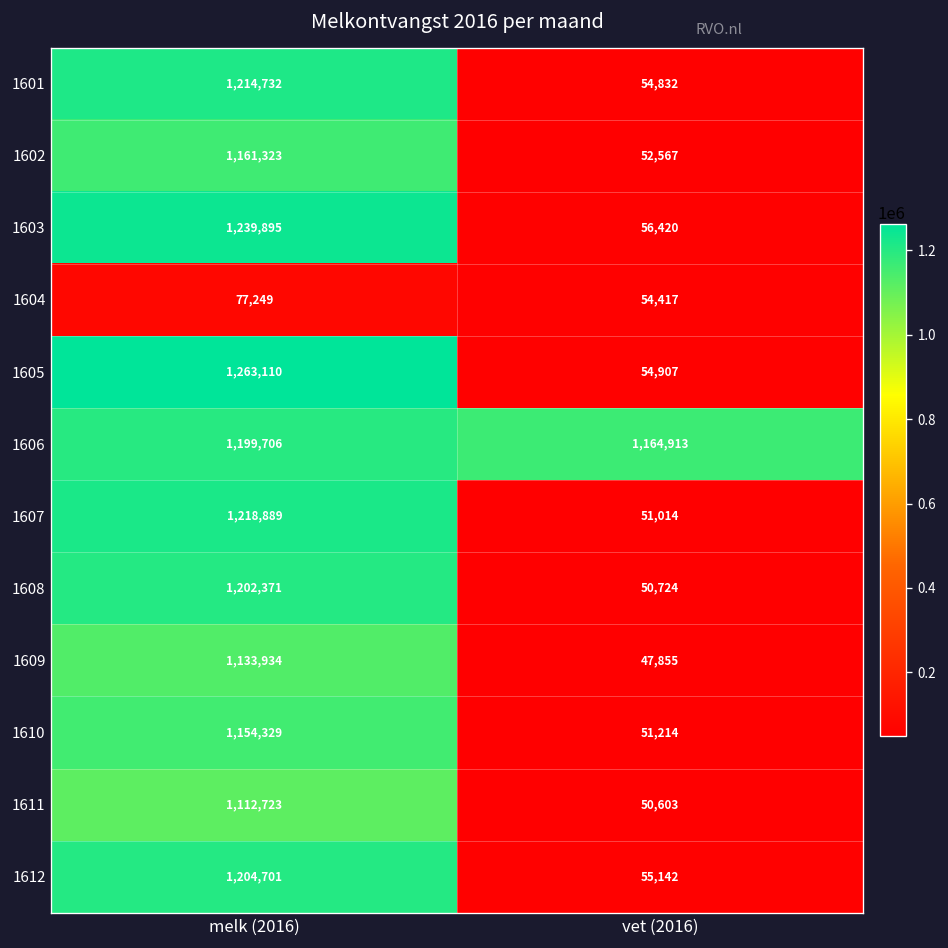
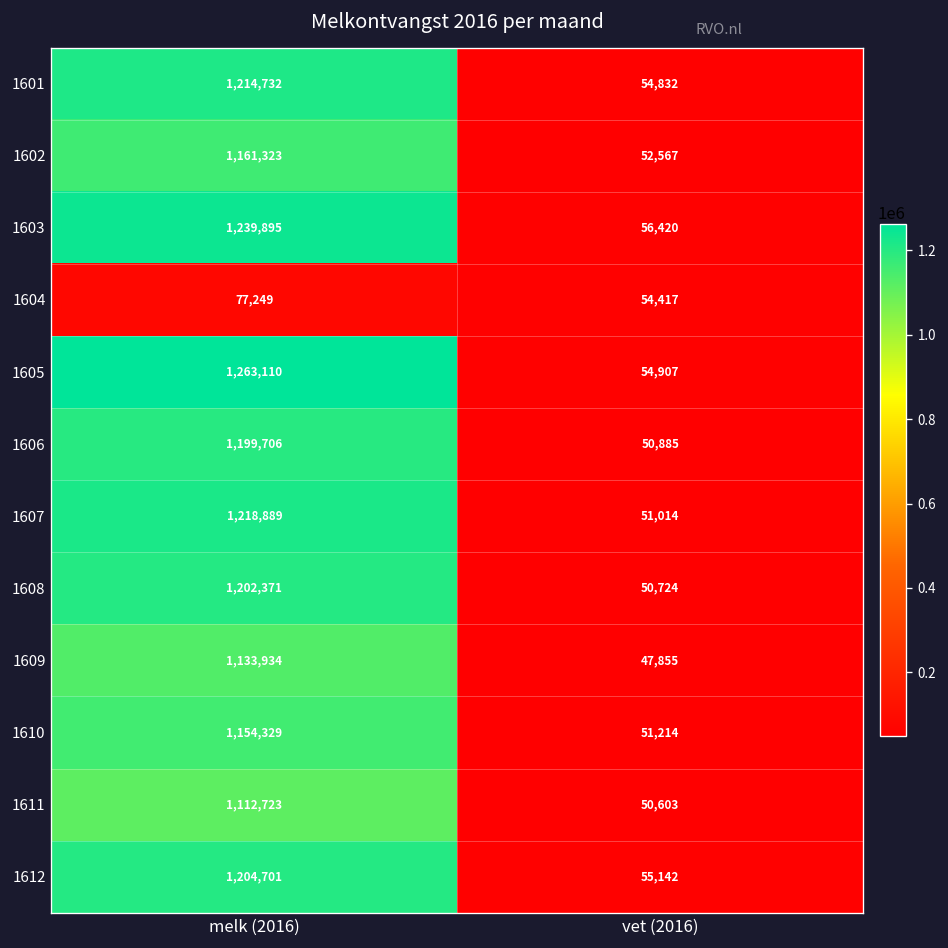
  {
    "1601": {
      "melk (2016)": "1,214,732",
      "vet (2016)": "54,832"
    },
    "1602": {
      "melk (2016)": "1,161,323",
      "vet (2016)": "52,567"
    },
    "1603": {
      "melk (2016)": "1,239,895",
      "vet (2016)": "56,420"
    },
    "1604": {
      "melk (2016)": "77,249",
      "vet (2016)": "54,417"
    },
    "1605": {
      "melk (2016)": "1,263,110",
      "vet (2016)": "54,907"
    },
    "1606": {
      "melk (2016)": "1,199,706",
-     "vet (2016)": "1,164,913"
+     "vet (2016)": "50,885"
    },
    "1607": {
      "melk (2016)": "1,218,889",
      "vet (2016)": "51,014"
    },
    "1608": {
      "melk (2016)": "1,202,371",
      "vet (2016)": "50,724"
    },
    "1609": {
      "melk (2016)": "1,133,934",
      "vet (2016)": "47,855"
    },
    "1610": {
      "melk (2016)": "1,154,329",
      "vet (2016)": "51,214"
    },
    "1611": {
      "melk (2016)": "1,112,723",
      "vet (2016)": "50,603"
    },
    "1612": {
      "melk (2016)": "1,204,701",
      "vet (2016)": "55,142"
    }
  }
